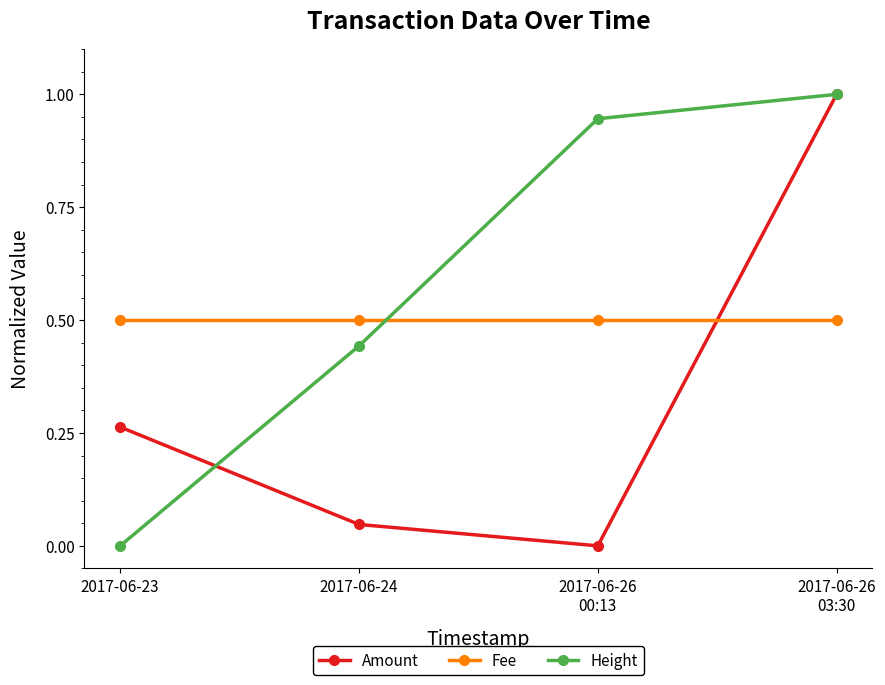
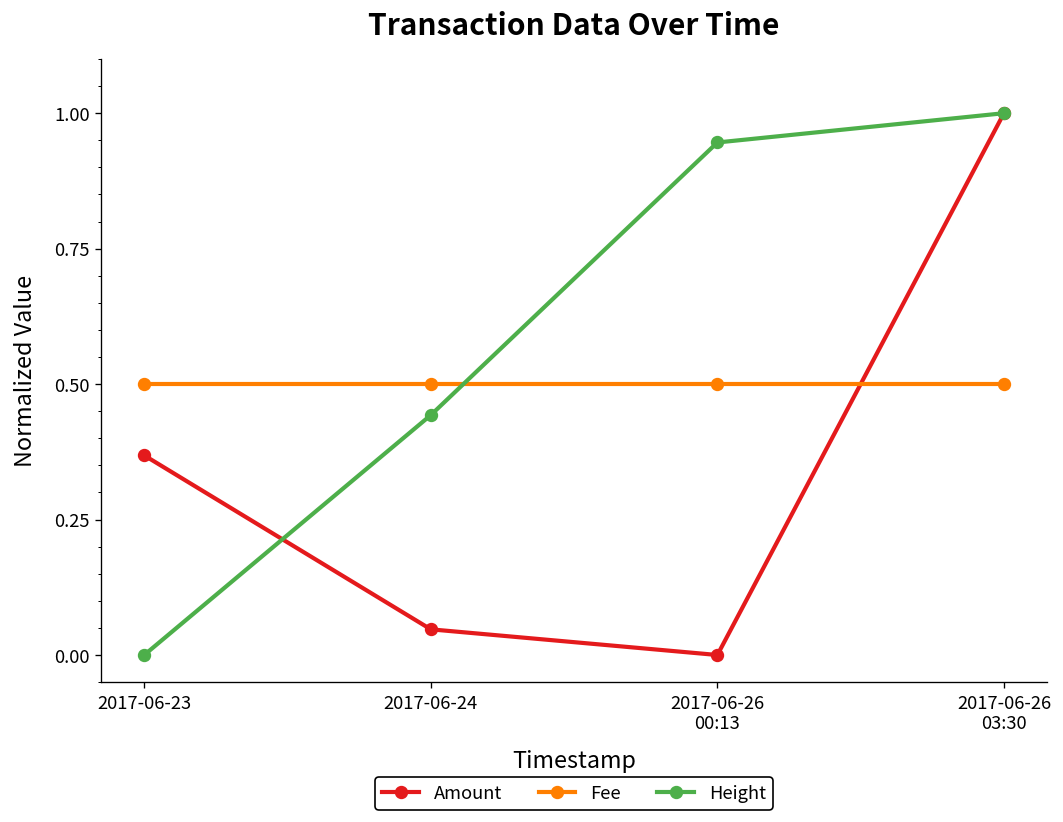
  {
    "Amount": {
-     "2017-06-23": 0.26,
+     "2017-06-23": 0.37,
      "2017-06-24": 0.05,
      "2017-06-26 00:13": 0.00
    },
    "Fee": {
      "2017-06-23": 0.50,
      "2017-06-24": 0.50,
      "2017-06-26 00:13": 0.50,
      "2017-06-26 03:30": 0.50
    },
    "Height": {
      "2017-06-23": 0.00,
      "2017-06-24": 0.44,
      "2017-06-26 00:13": 0.95
    }
  }
